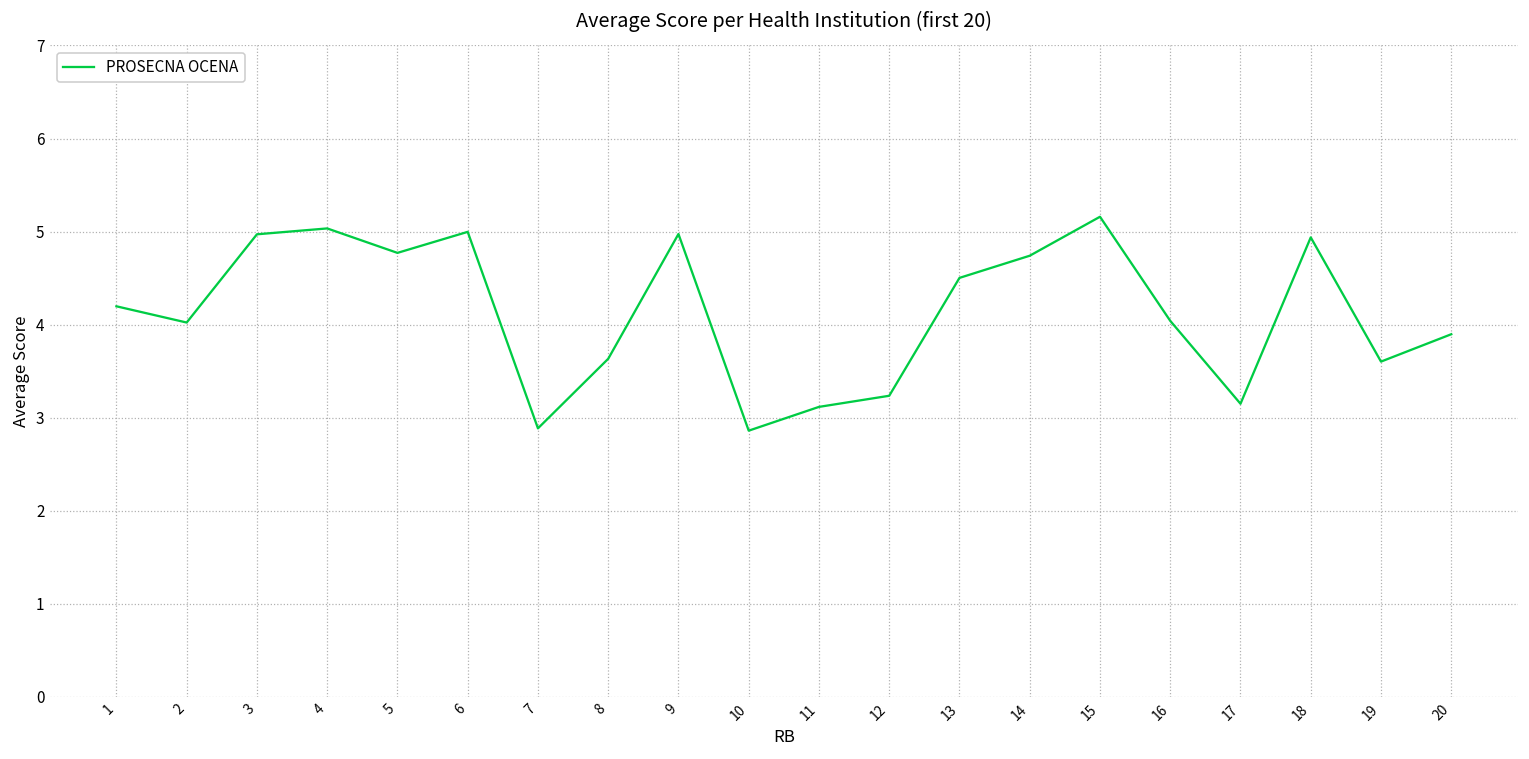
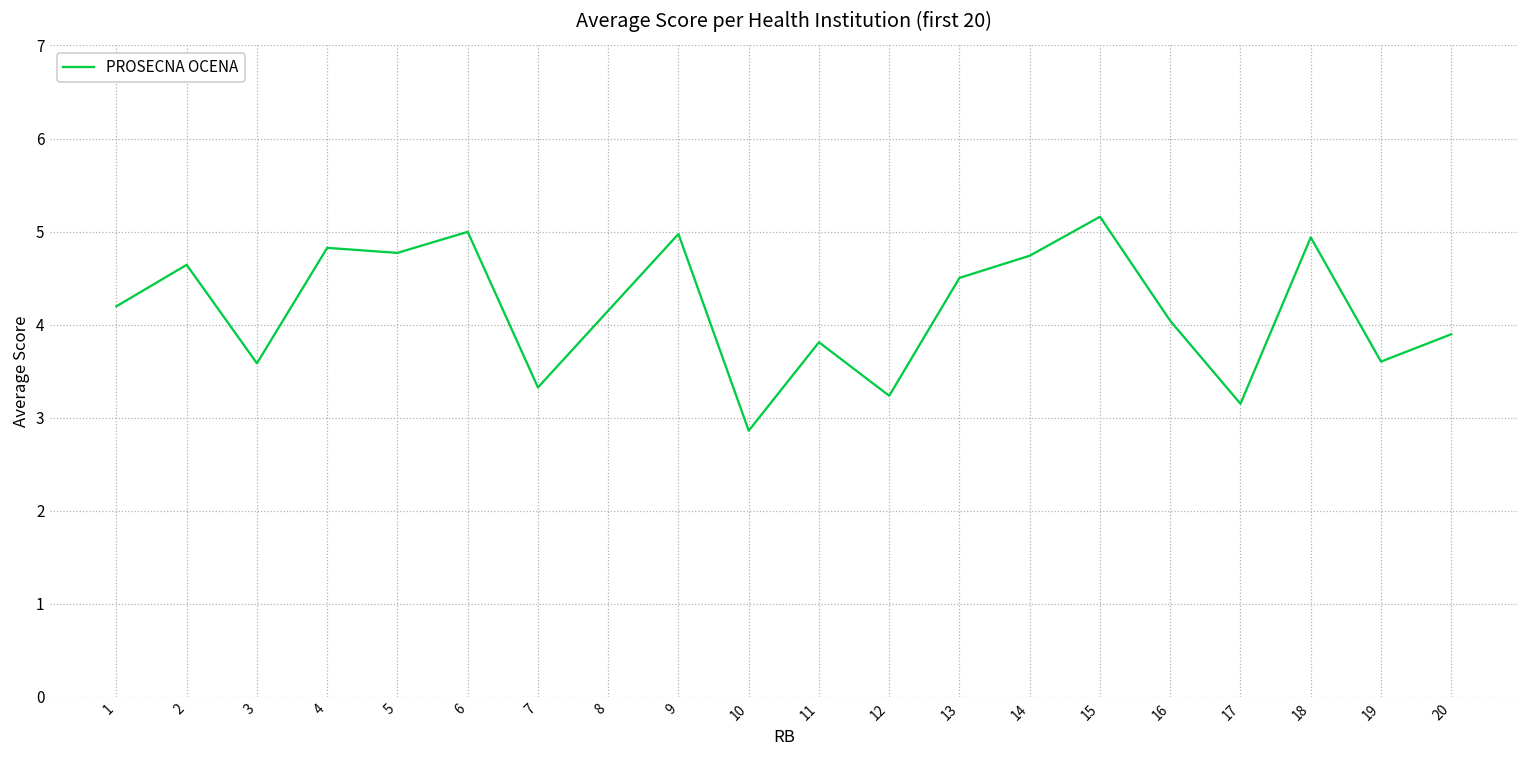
  {
    "1": 4.2,
-   "2": 4.0,
-   "3": 5.0,
-   "4": 5.0,
+   "2": 4.6,
+   "3": 3.6,
+   "4": 4.8,
    "5": 4.8,
    "6": 5.0,
-   "7": 2.9,
-   "8": 3.6,
+   "7": 3.3,
+   "8": 4.1,
    "9": 5.0,
    "10": 2.9,
-   "11": 3.1,
+   "11": 3.8,
    "12": 3.2,
    "13": 4.5,
    "14": 4.7,
    "15": 5.2,
    "16": 4.0,
    "17": 3.1,
    "18": 4.9,
    "19": 3.6,
    "20": 3.9
  }
